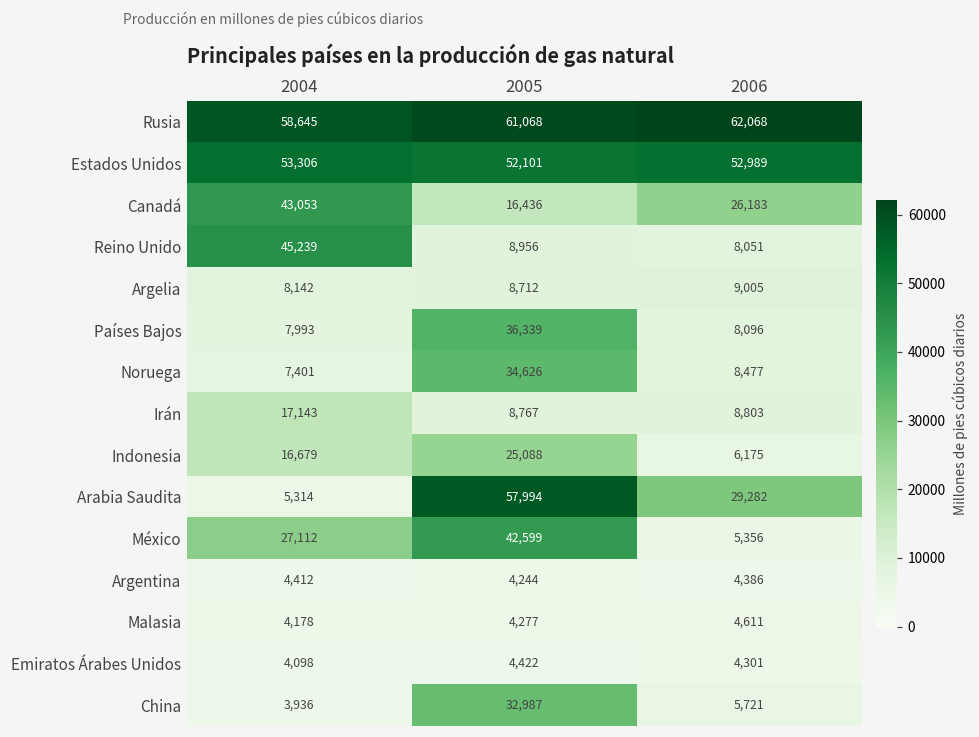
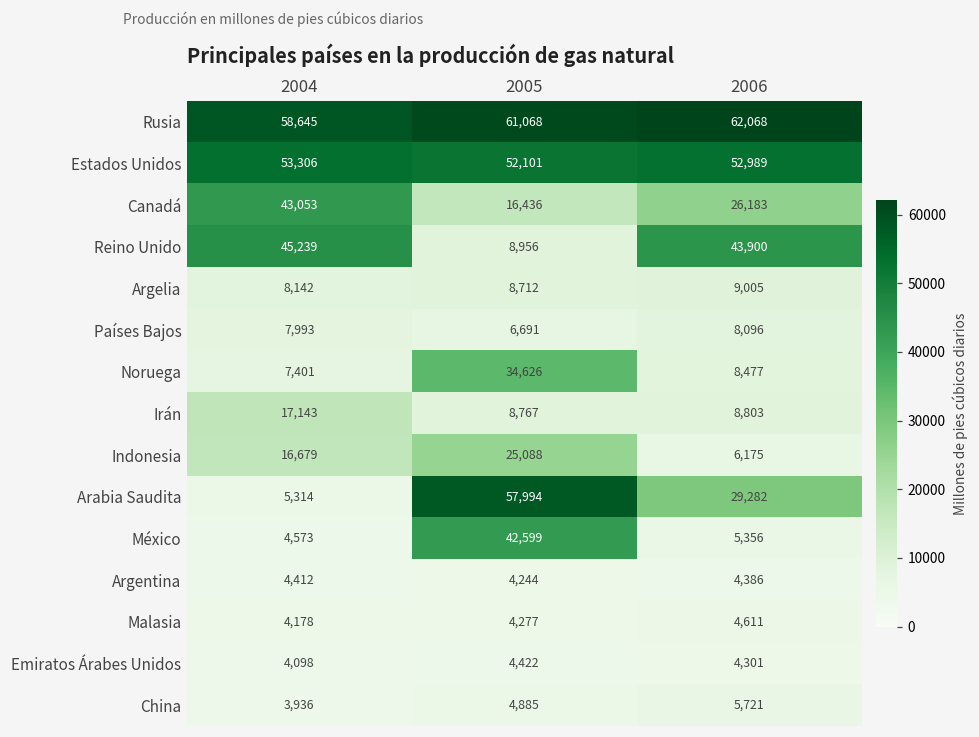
  {
    "Rusia": {
      "2004": "58,645",
      "2005": "61,068",
      "2006": "62,068"
    },
    "Estados Unidos": {
      "2004": "53,306",
      "2005": "52,101",
      "2006": "52,989"
    },
    "Canadá": {
      "2004": "43,053",
      "2005": "16,436",
      "2006": "26,183"
    },
    "Reino Unido": {
      "2004": "45,239",
      "2005": "8,956",
-     "2006": "8,051"
+     "2006": "43,900"
    },
    "Argelia": {
      "2004": "8,142",
      "2005": "8,712",
      "2006": "9,005"
    },
    "Países Bajos": {
      "2004": "7,993",
-     "2005": "36,339",
+     "2005": "6,691",
      "2006": "8,096"
    },
    "Noruega": {
      "2004": "7,401",
      "2005": "34,626",
      "2006": "8,477"
    },
    "Irán": {
      "2004": "17,143",
      "2005": "8,767",
      "2006": "8,803"
    },
    "Indonesia": {
      "2004": "16,679",
      "2005": "25,088",
      "2006": "6,175"
    },
    "Arabia Saudita": {
      "2004": "5,314",
      "2005": "57,994",
      "2006": "29,282"
    },
    "México": {
-     "2004": "27,112",
+     "2004": "4,573",
      "2005": "42,599",
      "2006": "5,356"
    },
    "Argentina": {
      "2004": "4,412",
      "2005": "4,244",
      "2006": "4,386"
    },
    "Malasia": {
      "2004": "4,178",
      "2005": "4,277",
      "2006": "4,611"
    },
    "Emiratos Árabes Unidos": {
      "2004": "4,098",
      "2005": "4,422",
      "2006": "4,301"
    },
    "China": {
      "2004": "3,936",
-     "2005": "32,987",
+     "2005": "4,885",
      "2006": "5,721"
    }
  }
